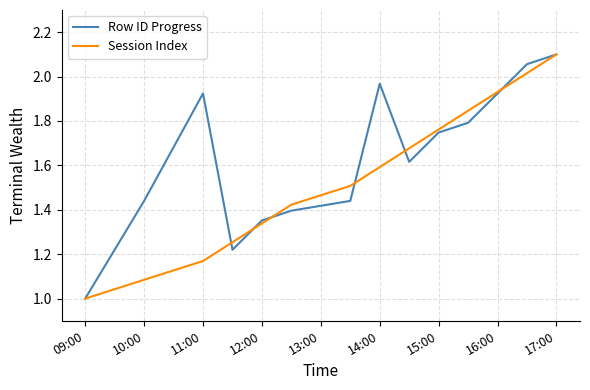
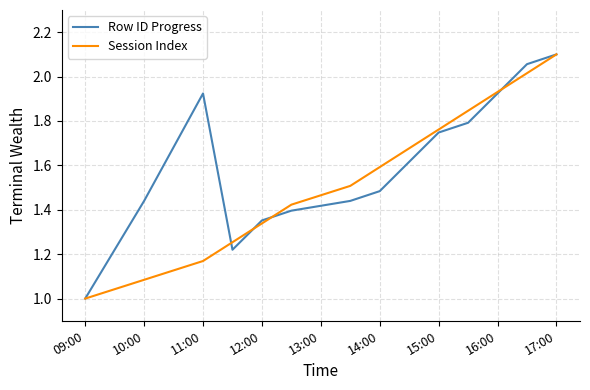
  {
    "Row ID Progress": {
      "10:00": 1.44,
      "11:00": 1.92,
      "12:00": 1.35,
-     "14:00": 1.97,
+     "14:00": 1.48,
      "15:00": 1.75
    },
    "Session Index": {
      "10:00": 1.08,
      "11:00": 1.17,
      "12:00": 1.34,
      "14:00": 1.59,
      "15:00": 1.76
    }
  }
